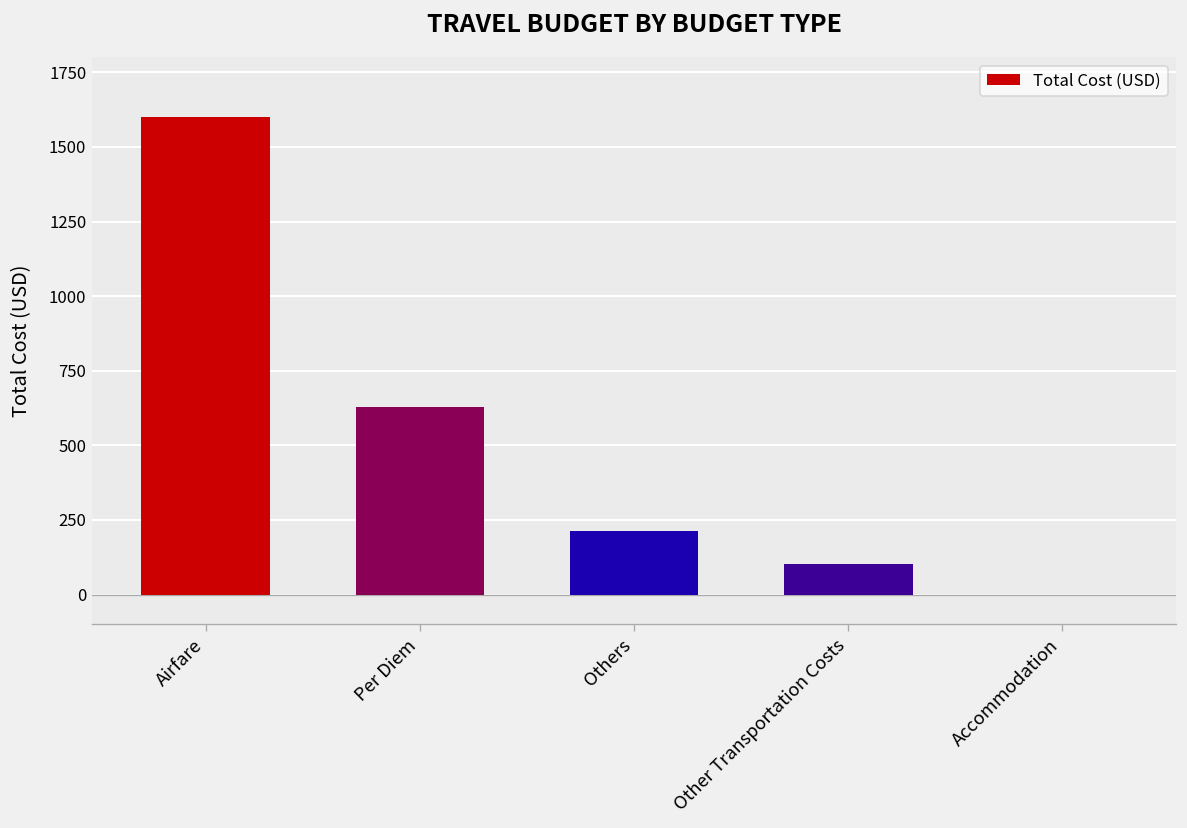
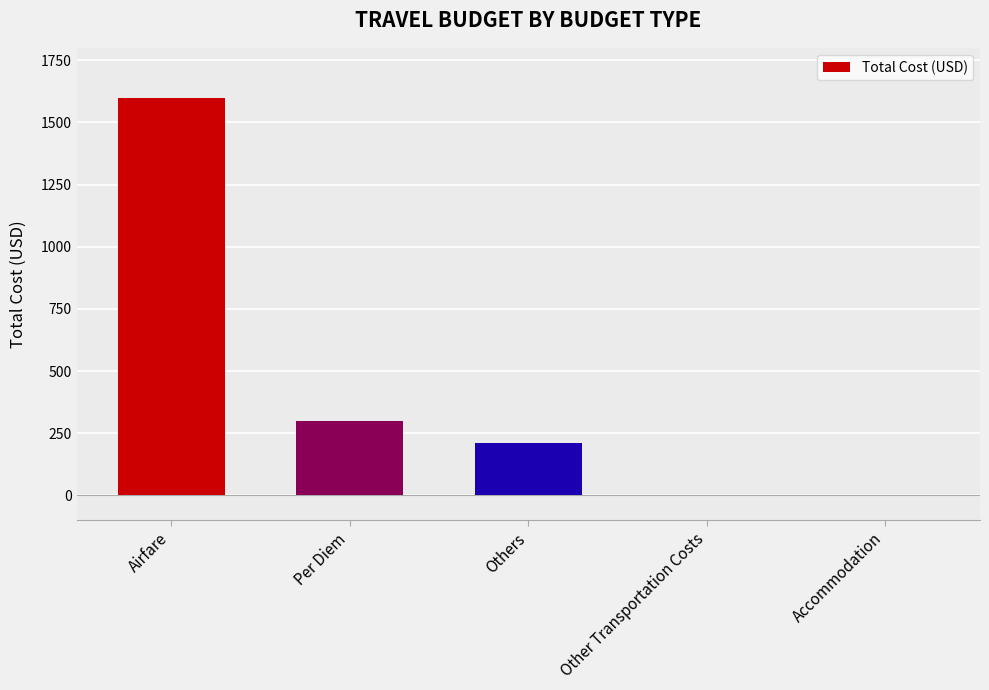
  {
    "Airfare": 1600,
-   "Per Diem": 630,
+   "Per Diem": 300,
    "Others": 210,
-   "Other Transportation Costs": 100,
+   "Other Transportation Costs": 0,
    "Accommodation": 0
  }
